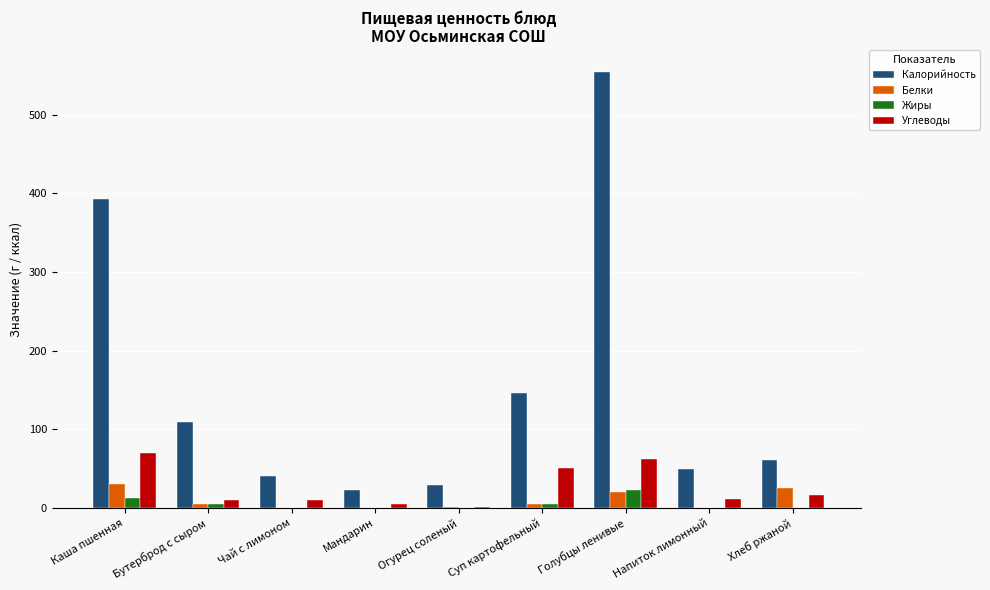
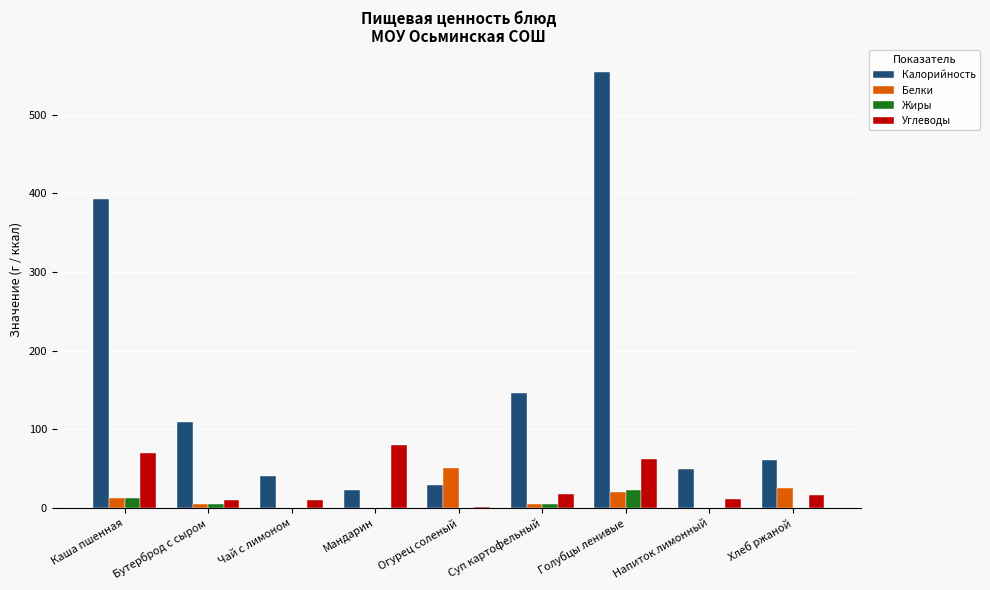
  {
    "Калорийность": {
      "Каша пшенная": 390,
      "Бутерброд с сыром": 110,
      "Чай с лимоном": 40,
      "Мандарин": 20,
      "Огурец соленый": 30,
      "Суп картофельный": 150,
      "Голубцы ленивые": 550,
      "Напиток лимонный": 50,
      "Хлеб ржаной": 60
    },
    "Белки": {
-     "Каша пшенная": 30,
+     "Каша пшенная": 10,
      "Бутерброд с сыром": 10,
-     "Огурец соленый": 0,
+     "Огурец соленый": 50,
      "Суп картофельный": 10,
      "Голубцы ленивые": 20,
      "Хлеб ржаной": 30
    },
    "Жиры": {
      "Каша пшенная": 10,
      "Бутерброд с сыром": 10,
      "Чай с лимоном": 0,
      "Суп картофельный": 10,
      "Голубцы ленивые": 20,
      "Напиток лимонный": 0
    },
    "Углеводы": {
      "Каша пшенная": 70,
      "Бутерброд с сыром": 10,
      "Чай с лимоном": 10,
-     "Мандарин": 0,
-     "Суп картофельный": 50,
+     "Мандарин": 80,
+     "Суп картофельный": 20,
      "Голубцы ленивые": 60,
      "Напиток лимонный": 10,
      "Хлеб ржаной": 20
    }
  }
